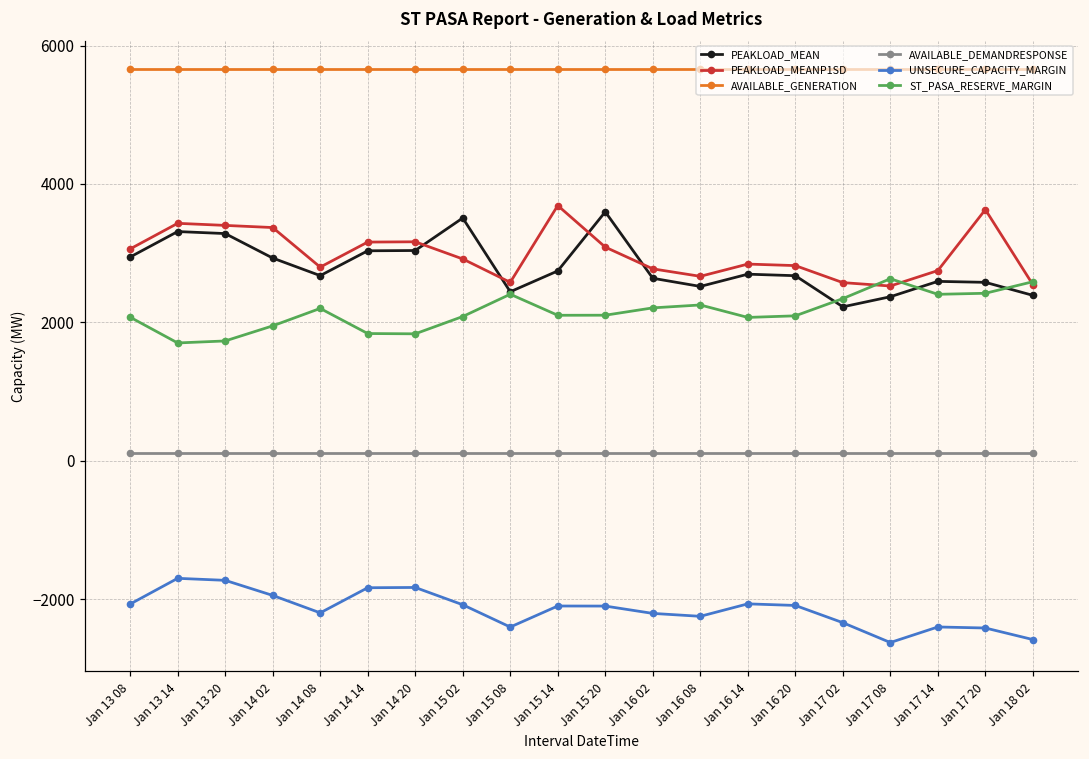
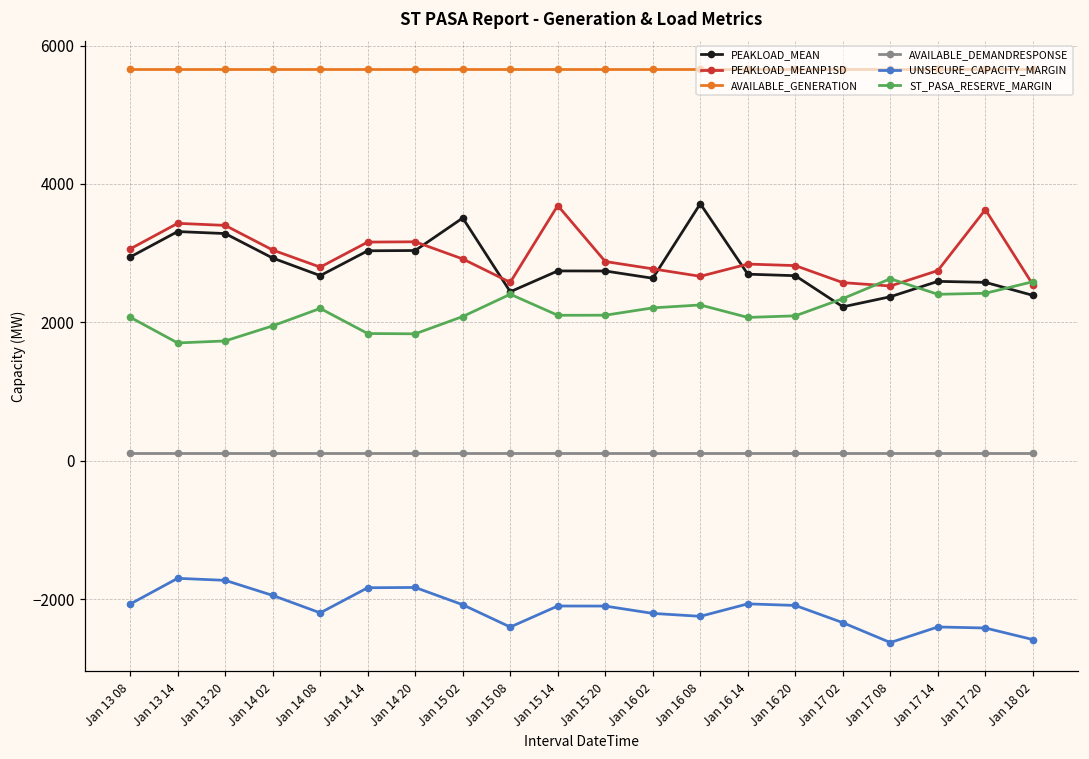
  {
    "PEAKLOAD_MEAN": {
      "Jan 13 08": 2900,
      "Jan 13 14": 3300,
      "Jan 13 20": 3300,
      "Jan 14 02": 2900,
      "Jan 14 08": 2700,
      "Jan 14 14": 3000,
      "Jan 14 20": 3000,
      "Jan 15 02": 3500,
      "Jan 15 14": 2700,
-     "Jan 15 20": 3600,
+     "Jan 15 20": 2700,
      "Jan 16 02": 2600,
-     "Jan 16 08": 2500,
+     "Jan 16 08": 3700,
      "Jan 16 14": 2700,
      "Jan 16 20": 2700,
      "Jan 17 02": 2200,
      "Jan 17 08": 2400,
      "Jan 17 14": 2600,
      "Jan 17 20": 2600,
      "Jan 18 02": 2400
    },
    "PEAKLOAD_MEANP1SD": {
      "Jan 13 08": 3100,
      "Jan 13 14": 3400,
      "Jan 13 20": 3400,
-     "Jan 14 02": 3400,
+     "Jan 14 02": 3000,
      "Jan 14 08": 2800,
      "Jan 14 14": 3200,
      "Jan 14 20": 3200,
      "Jan 15 02": 2900,
      "Jan 15 08": 2600,
      "Jan 15 14": 3700,
-     "Jan 15 20": 3100,
+     "Jan 15 20": 2900,
      "Jan 16 02": 2800,
      "Jan 16 08": 2700,
      "Jan 16 14": 2800,
      "Jan 16 20": 2800,
      "Jan 17 02": 2600,
      "Jan 17 08": 2500,
      "Jan 17 14": 2700,
      "Jan 17 20": 3600,
      "Jan 18 02": 2500
    },
    "AVAILABLE_GENERATION": {
      "Jan 13 08": 5700,
      "Jan 13 14": 5700,
      "Jan 13 20": 5700,
      "Jan 14 02": 5700,
      "Jan 14 08": 5700,
      "Jan 14 14": 5700,
      "Jan 14 20": 5700,
      "Jan 15 02": 5700,
      "Jan 15 08": 5700,
      "Jan 15 14": 5700,
      "Jan 15 20": 5700,
      "Jan 16 02": 5700
    },
    "AVAILABLE_DEMANDRESPONSE": {
      "Jan 13 08": 100,
      "Jan 13 14": 100,
      "Jan 13 20": 100,
      "Jan 14 02": 100,
      "Jan 14 08": 100,
      "Jan 14 14": 100,
      "Jan 14 20": 100,
      "Jan 15 02": 100,
      "Jan 15 08": 100,
      "Jan 15 14": 100,
      "Jan 15 20": 100,
      "Jan 16 02": 100,
      "Jan 16 08": 100,
      "Jan 16 14": 100,
      "Jan 16 20": 100,
      "Jan 17 02": 100,
      "Jan 17 08": 100,
      "Jan 17 14": 100,
      "Jan 17 20": 100,
      "Jan 18 02": 100
    },
    "UNSECURE_CAPACITY_MARGIN": {
      "Jan 13 08": -2100,
      "Jan 13 14": -1700,
      "Jan 13 20": -1700,
      "Jan 14 02": -1900,
      "Jan 14 08": -2200,
      "Jan 14 14": -1800,
      "Jan 14 20": -1800,
      "Jan 15 02": -2100,
      "Jan 15 08": -2400,
      "Jan 15 14": -2100,
      "Jan 15 20": -2100,
      "Jan 16 02": -2200,
      "Jan 16 08": -2300,
      "Jan 16 14": -2100,
      "Jan 16 20": -2100,
      "Jan 17 02": -2300,
      "Jan 17 08": -2600,
      "Jan 17 14": -2400,
      "Jan 17 20": -2400,
      "Jan 18 02": -2600
    },
    "ST_PASA_RESERVE_MARGIN": {
      "Jan 13 08": 2100,
      "Jan 13 14": 1700,
      "Jan 13 20": 1700,
      "Jan 14 02": 1900,
      "Jan 14 08": 2200,
      "Jan 14 14": 1800,
      "Jan 14 20": 1800,
      "Jan 15 02": 2100,
      "Jan 15 14": 2100,
      "Jan 15 20": 2100,
      "Jan 16 02": 2200,
      "Jan 16 08": 2300,
      "Jan 16 14": 2100,
      "Jan 16 20": 2100,
      "Jan 17 02": 2300,
      "Jan 17 08": 2600,
      "Jan 17 14": 2400,
      "Jan 17 20": 2400,
      "Jan 18 02": 2600
    }
  }
